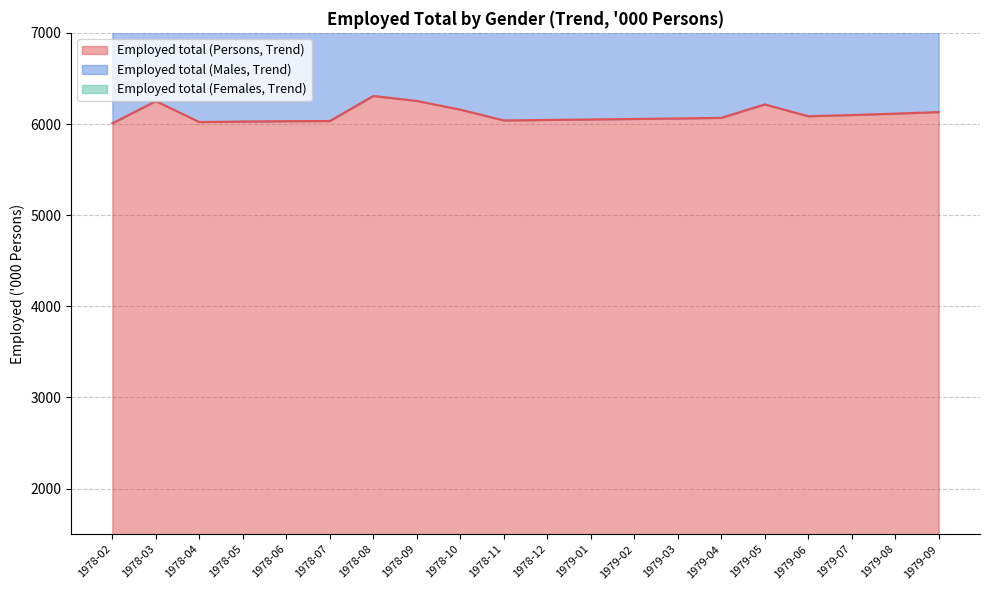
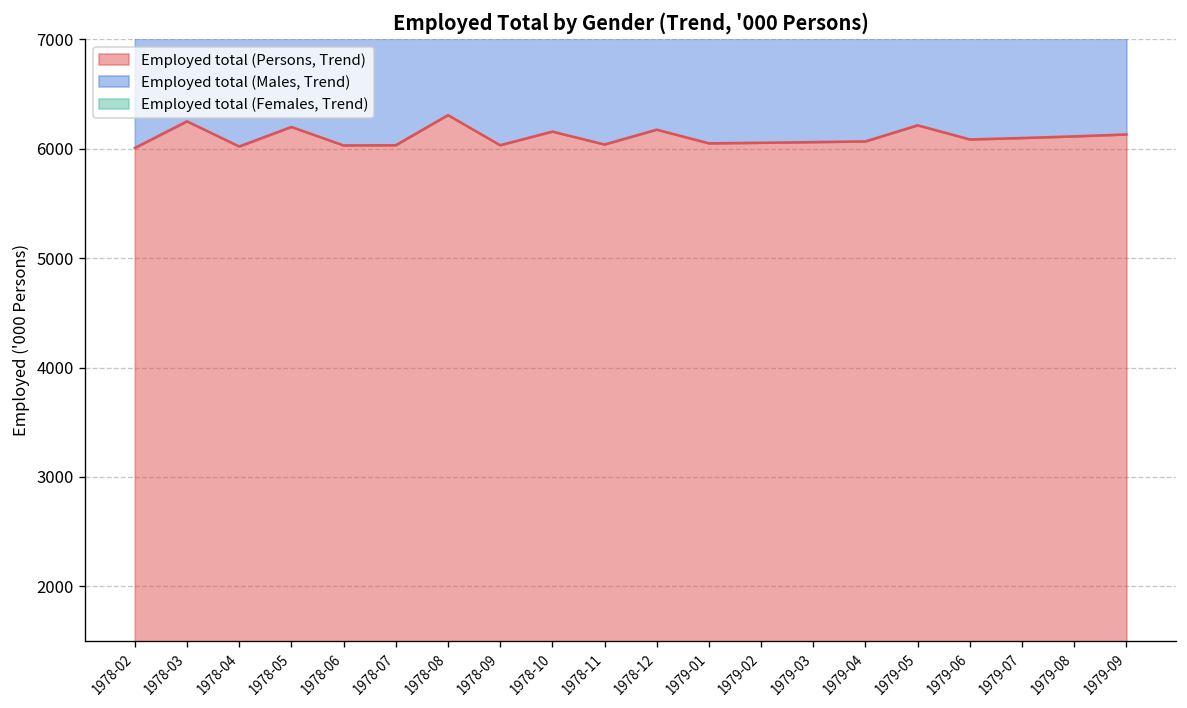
  {
    "Employed total (Persons, Trend)": {
      "1978-02": 6000,
      "1978-04": 6000,
-     "1978-05": 6000,
+     "1978-05": 6200,
      "1978-06": 6000,
      "1978-07": 6000,
      "1978-08": 6300,
-     "1978-09": 6300,
+     "1978-09": 6000,
      "1978-10": 6200,
      "1978-11": 6000,
-     "1978-12": 6000,
+     "1978-12": 6200,
      "1979-01": 6100,
      "1979-02": 6100,
      "1979-03": 6100,
      "1979-04": 6100,
      "1979-05": 6200,
      "1979-06": 6100,
      "1979-07": 6100,
      "1979-08": 6100,
      "1979-09": 6100
    }
  }
